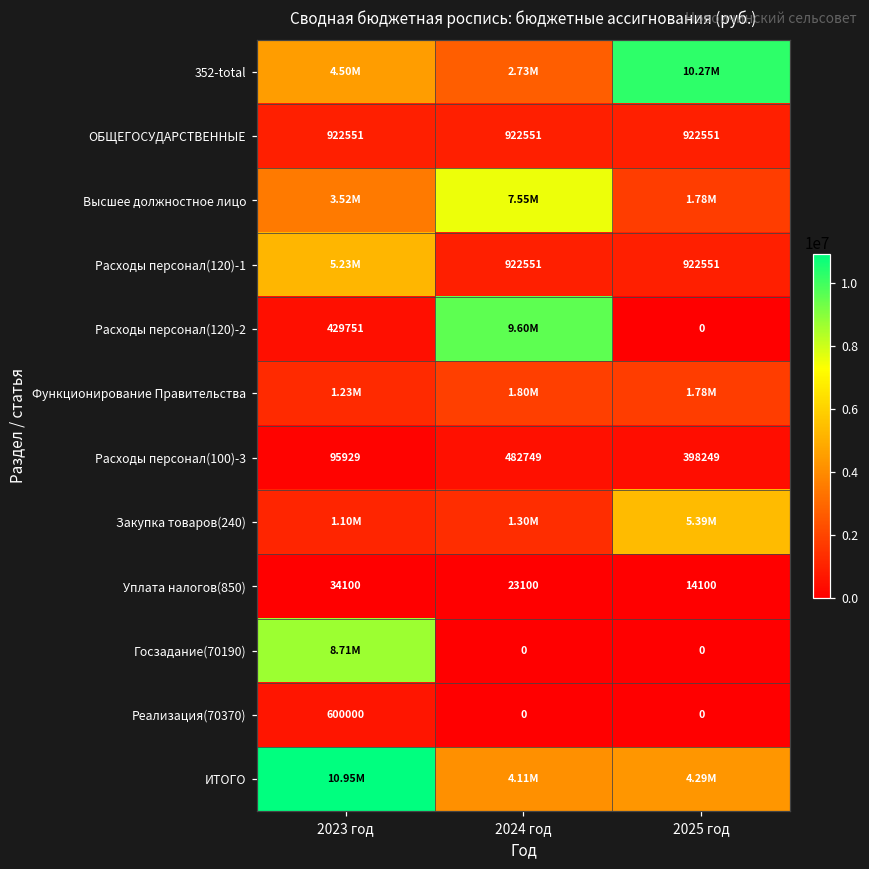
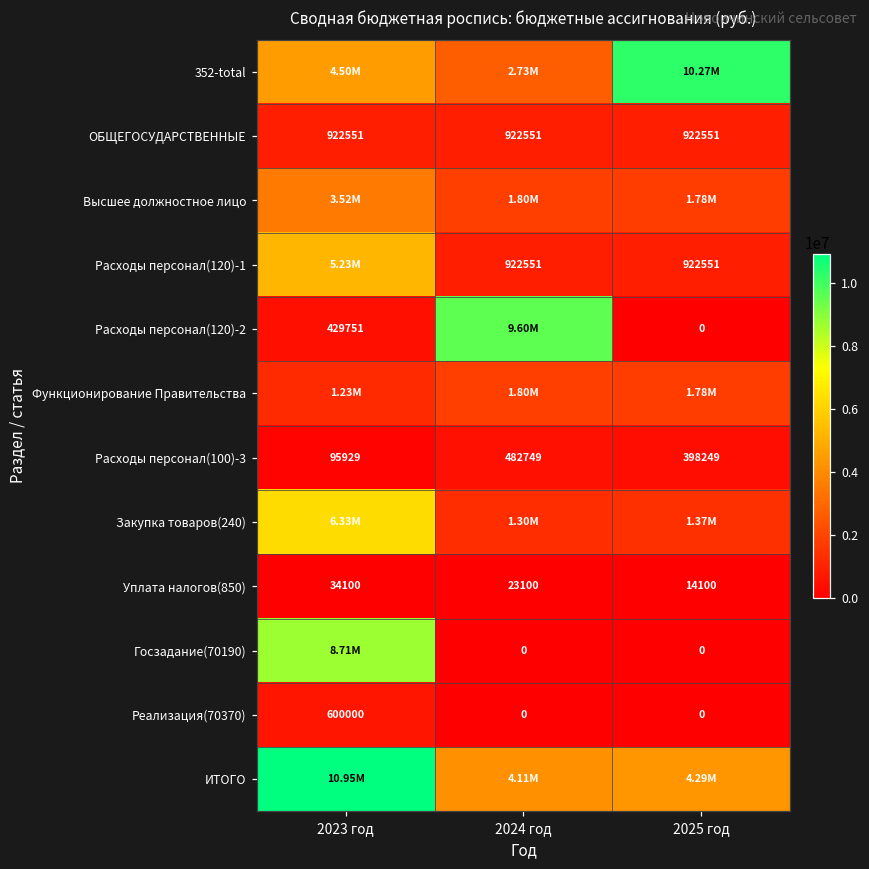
  {
    "352-total": {
      "2023 год": "4.50M",
      "2024 год": "2.73M",
      "2025 год": "10.27M"
    },
    "ОБЩЕГОСУДАРСТВЕННЫЕ": {
      "2023 год": "922551",
      "2024 год": "922551",
      "2025 год": "922551"
    },
    "Высшее должностное лицо": {
      "2023 год": "3.52M",
-     "2024 год": "7.55M",
+     "2024 год": "1.80M",
      "2025 год": "1.78M"
    },
    "Расходы персонал(120)-1": {
      "2023 год": "5.23M",
      "2024 год": "922551",
      "2025 год": "922551"
    },
    "Расходы персонал(120)-2": {
      "2023 год": "429751",
      "2024 год": "9.60M",
      "2025 год": "0"
    },
    "Функционирование Правительства": {
      "2023 год": "1.23M",
      "2024 год": "1.80M",
      "2025 год": "1.78M"
    },
    "Расходы персонал(100)-3": {
      "2023 год": "95929",
      "2024 год": "482749",
      "2025 год": "398249"
    },
    "Закупка товаров(240)": {
-     "2023 год": "1.10M",
+     "2023 год": "6.33M",
      "2024 год": "1.30M",
-     "2025 год": "5.39M"
+     "2025 год": "1.37M"
    },
    "Уплата налогов(850)": {
      "2023 год": "34100",
      "2024 год": "23100",
      "2025 год": "14100"
    },
    "Госзадание(70190)": {
      "2023 год": "8.71M",
      "2024 год": "0",
      "2025 год": "0"
    },
    "Реализация(70370)": {
      "2023 год": "600000",
      "2024 год": "0",
      "2025 год": "0"
    },
    "ИТОГО": {
      "2023 год": "10.95M",
      "2024 год": "4.11M",
      "2025 год": "4.29M"
    }
  }
